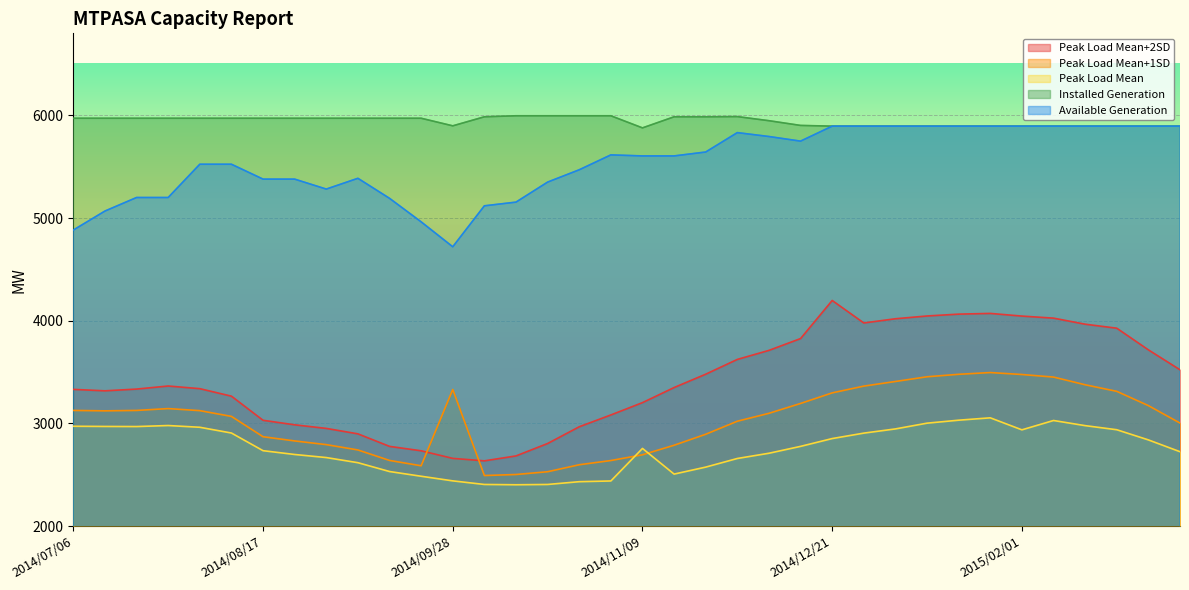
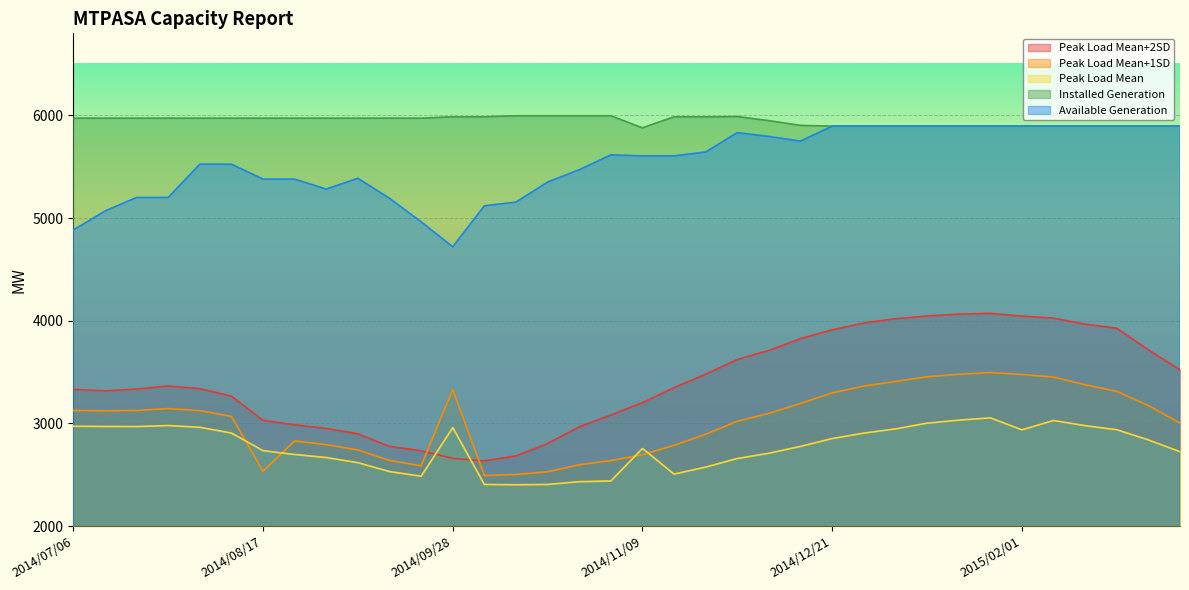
  {
    "Peak Load Mean+2SD": {
      "2014/07/06": 3330,
      "2014/08/17": 3030,
      "2014/09/28": 2660,
      "2014/11/09": 3200,
-     "2014/12/21": 4200,
+     "2014/12/21": 3910,
      "2015/02/01": 4050
    },
    "Peak Load Mean+1SD": {
      "2014/07/06": 3130,
-     "2014/08/17": 2870,
+     "2014/08/17": 2530,
      "2014/09/28": 3330,
      "2014/11/09": 2700,
      "2014/12/21": 3300,
      "2015/02/01": 3480
    },
    "Peak Load Mean": {
      "2014/07/06": 2970,
      "2014/08/17": 2740,
-     "2014/09/28": 2440,
+     "2014/09/28": 2960,
      "2014/11/09": 2760,
      "2014/12/21": 2850,
      "2015/02/01": 2940
    },
    "Installed Generation": {
      "2014/07/06": 5970,
      "2014/08/17": 5970,
-     "2014/09/28": 5900,
+     "2014/09/28": 5990,
      "2014/11/09": 5880
    },
    "Available Generation": {
      "2014/07/06": 4880,
      "2014/08/17": 5380,
      "2014/09/28": 4720,
      "2014/11/09": 5610
    }
  }
